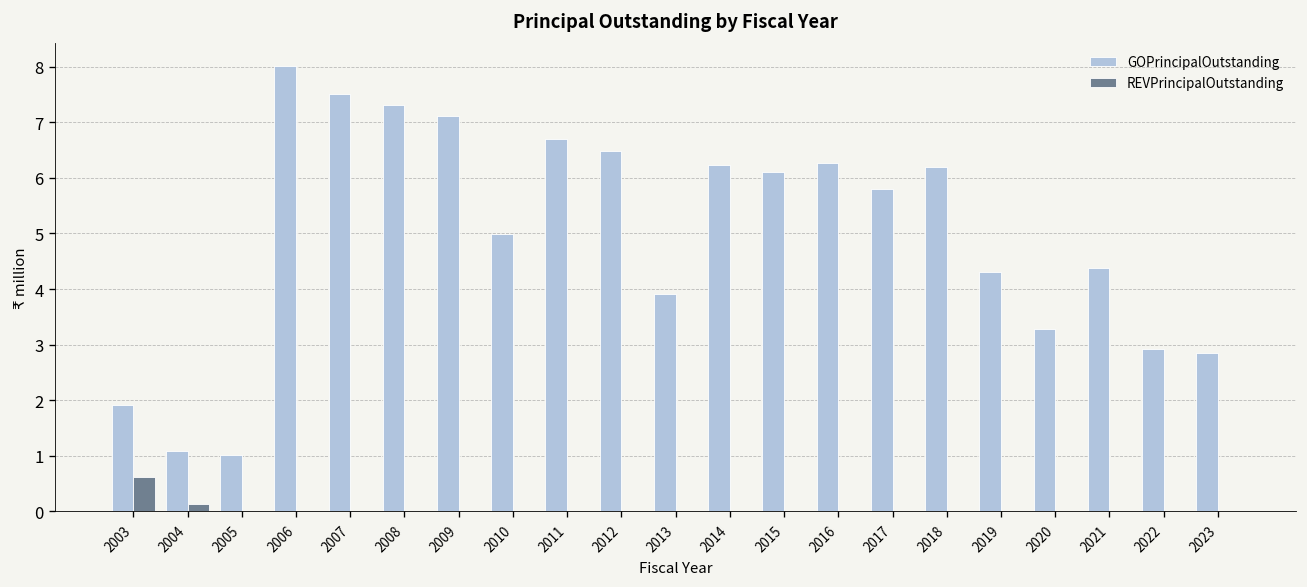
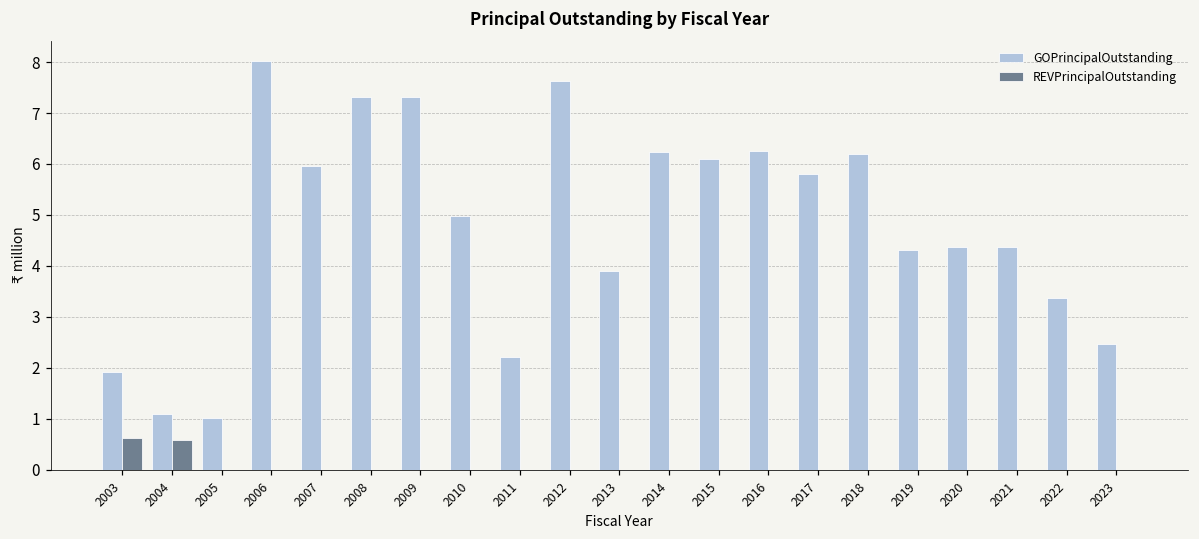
  {
    "GOPrincipalOutstanding": {
      "2003": 1.9,
      "2004": 1.1,
      "2005": 1.0,
      "2006": 8.0,
-     "2007": 7.5,
+     "2007": 6.0,
      "2008": 7.3,
-     "2009": 7.1,
+     "2009": 7.3,
      "2010": 5.0,
-     "2011": 6.7,
-     "2012": 6.5,
+     "2011": 2.2,
+     "2012": 7.6,
      "2013": 3.9,
      "2014": 6.2,
      "2015": 6.1,
      "2016": 6.3,
      "2017": 5.8,
      "2018": 6.2,
      "2019": 4.3,
-     "2020": 3.3,
+     "2020": 4.4,
      "2021": 4.4,
-     "2022": 2.9,
-     "2023": 2.9
+     "2022": 3.4,
+     "2023": 2.5
    },
    "REVPrincipalOutstanding": {
      "2003": 0.6,
-     "2004": 0.1,
+     "2004": 0.6,
      "2005": 0.0,
      "2006": 0.0,
      "2007": 0.0,
      "2008": 0.0,
      "2009": 0.0,
      "2010": 0.0,
      "2011": 0.0,
      "2012": 0.0,
      "2013": 0.0,
      "2014": 0.0,
      "2015": 0.0,
      "2016": 0.0,
      "2017": 0.0,
      "2018": 0.0,
      "2019": 0.0,
      "2020": 0.0,
      "2021": 0.0,
      "2022": 0.0,
      "2023": 0.0
    }
  }
